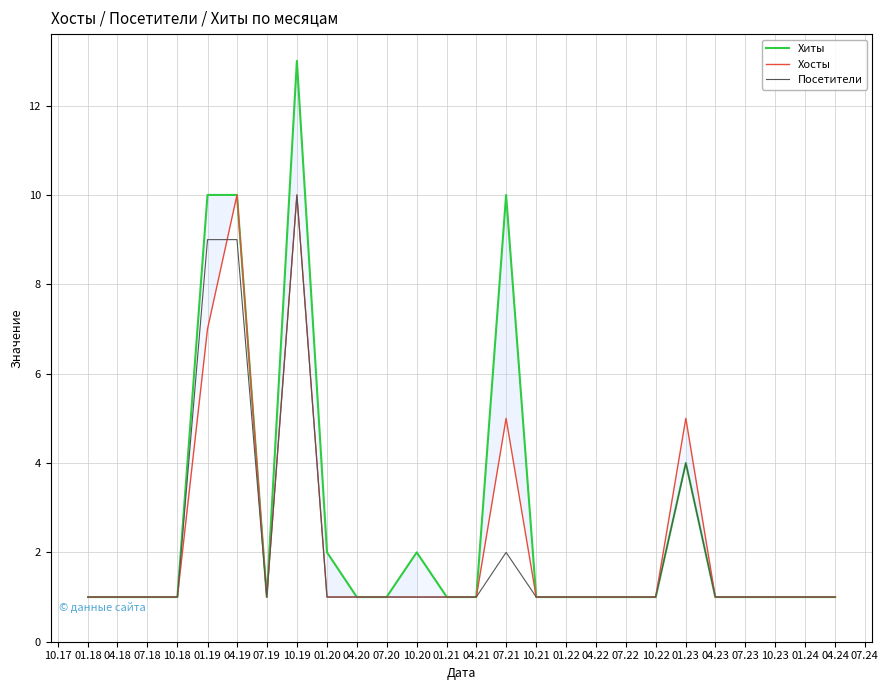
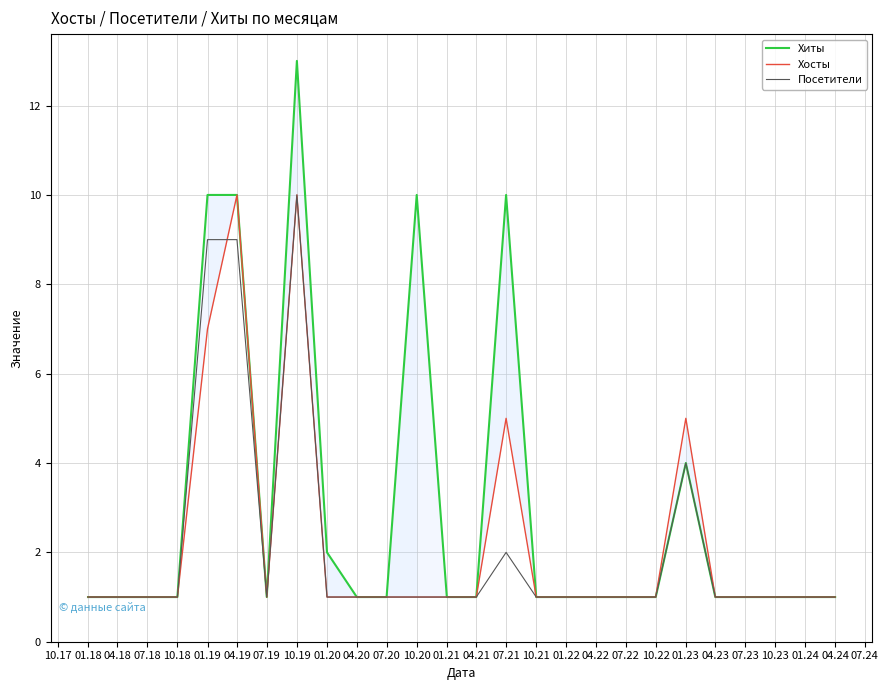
  {
    "Хиты": {
-     "10.20": 2
+     "10.20": 10
    },
    "Хосты": {
      "01.19": 7,
      "07.21": 5
    },
    "Посетители": {
      "01.19": 9,
      "04.19": 9,
      "07.21": 2
    }
  }
